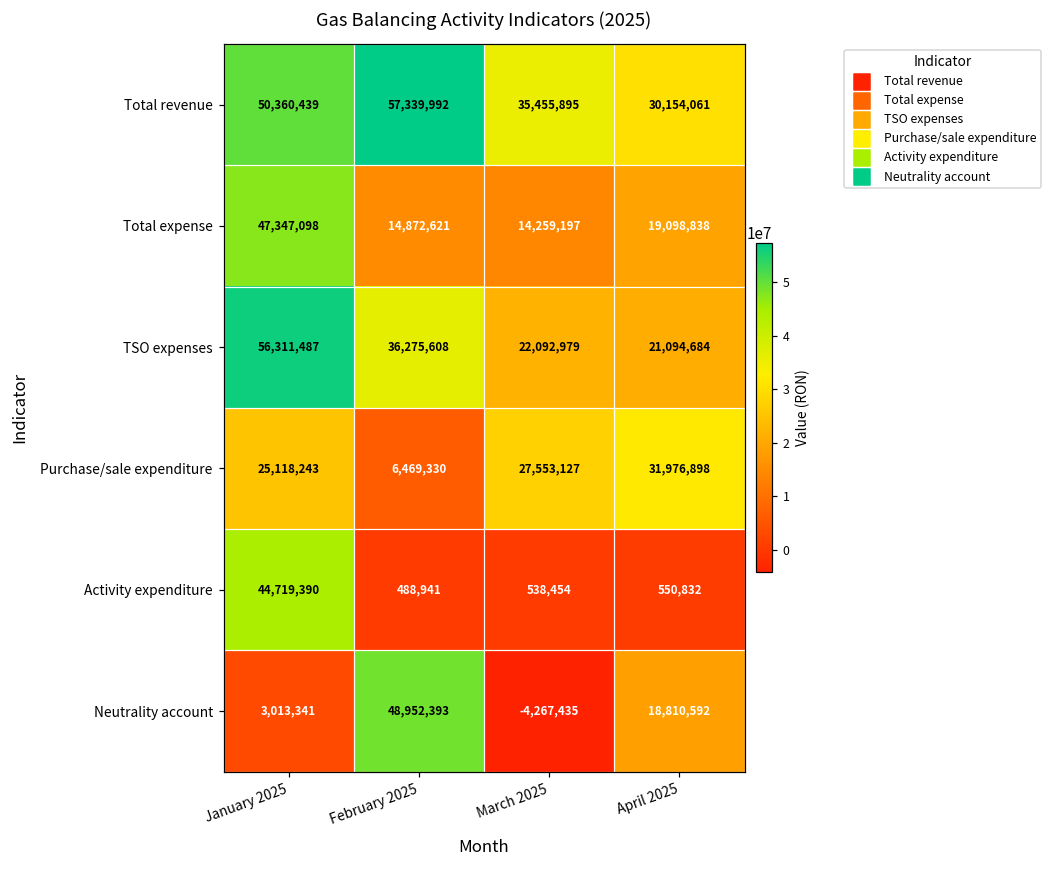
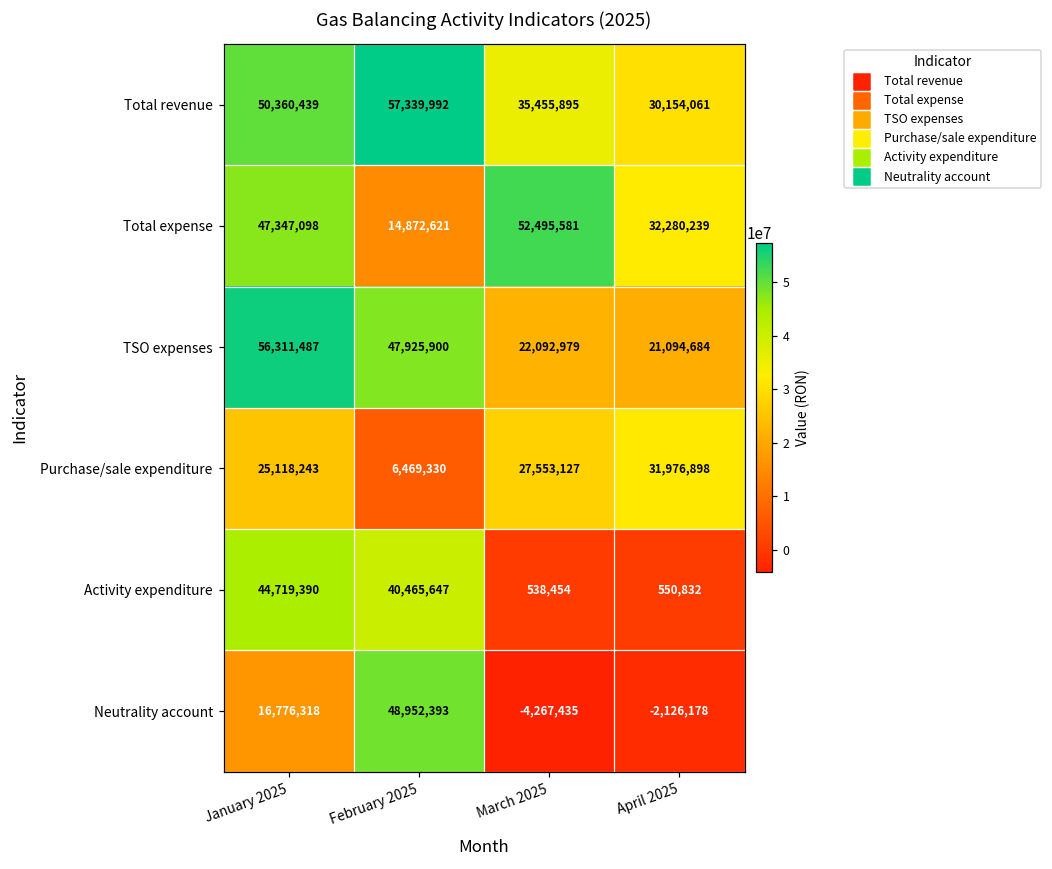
  {
    "Total revenue": {
      "January 2025": "50,360,439",
      "February 2025": "57,339,992",
      "March 2025": "35,455,895",
      "April 2025": "30,154,061"
    },
    "Total expense": {
      "January 2025": "47,347,098",
      "February 2025": "14,872,621",
-     "March 2025": "14,259,197",
-     "April 2025": "19,098,838"
+     "March 2025": "52,495,581",
+     "April 2025": "32,280,239"
    },
    "TSO expenses": {
      "January 2025": "56,311,487",
-     "February 2025": "36,275,608",
+     "February 2025": "47,925,900",
      "March 2025": "22,092,979",
      "April 2025": "21,094,684"
    },
    "Purchase/sale expenditure": {
      "January 2025": "25,118,243",
      "February 2025": "6,469,330",
      "March 2025": "27,553,127",
      "April 2025": "31,976,898"
    },
    "Activity expenditure": {
      "January 2025": "44,719,390",
-     "February 2025": "488,941",
+     "February 2025": "40,465,647",
      "March 2025": "538,454",
      "April 2025": "550,832"
    },
    "Neutrality account": {
-     "January 2025": "3,013,341",
+     "January 2025": "16,776,318",
      "February 2025": "48,952,393",
      "March 2025": "-4,267,435",
-     "April 2025": "18,810,592"
+     "April 2025": "-2,126,178"
    }
  }
